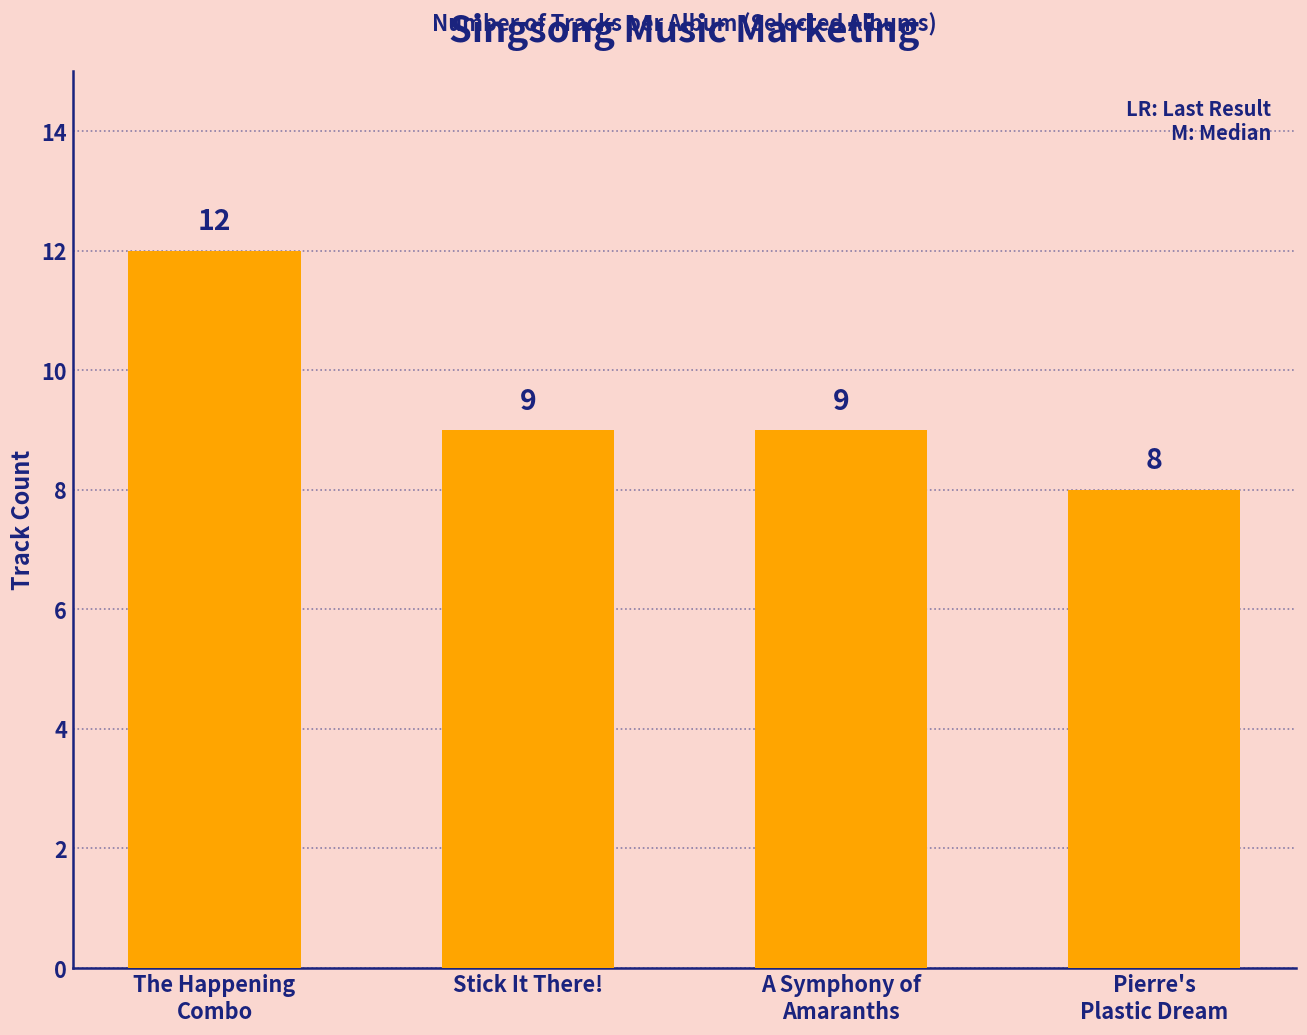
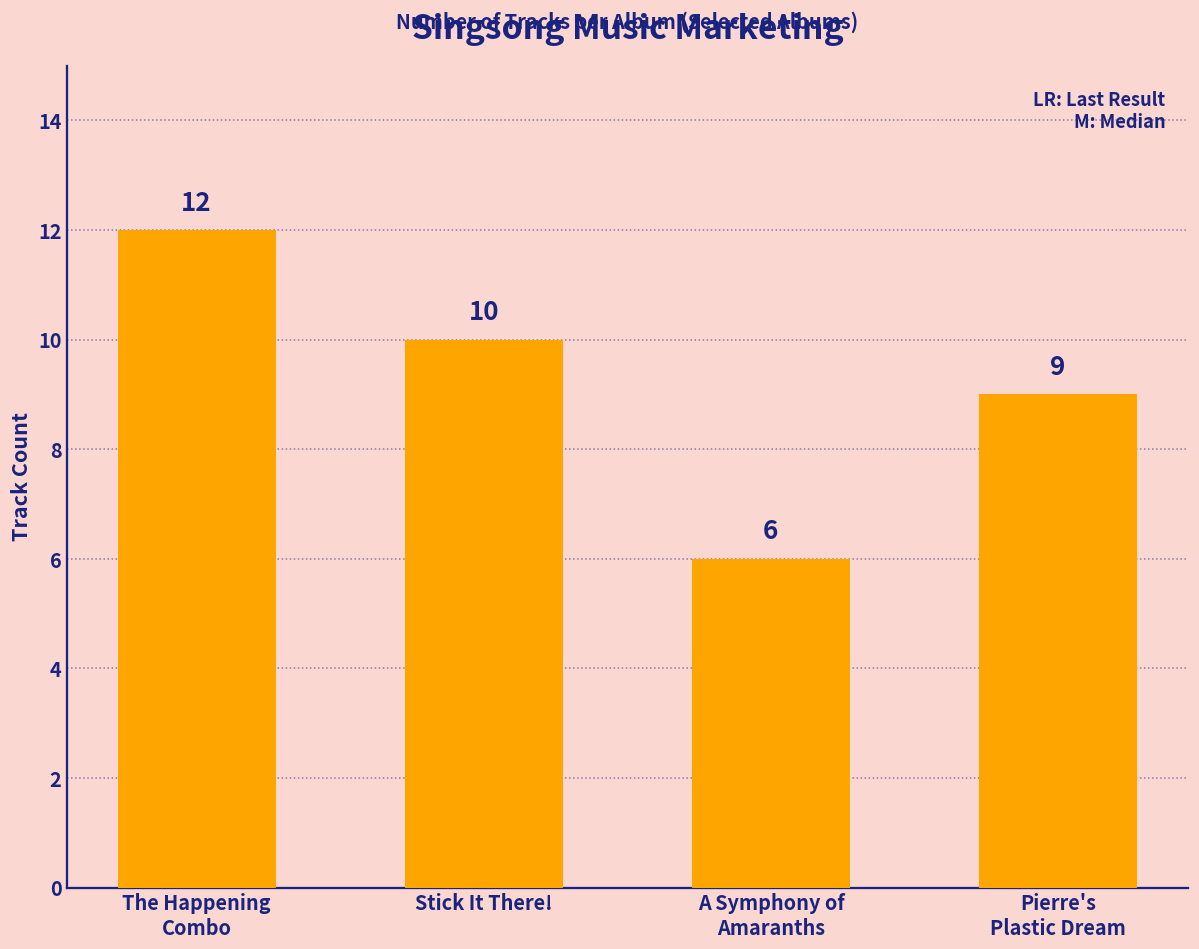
  {
    "The Happening Combo": 12,
-   "Stick It There!": 9,
-   "A Symphony of Amaranths": 9,
-   "Pierre's Plastic Dream": 8
+   "Stick It There!": 10,
+   "A Symphony of Amaranths": 6,
+   "Pierre's Plastic Dream": 9
  }
